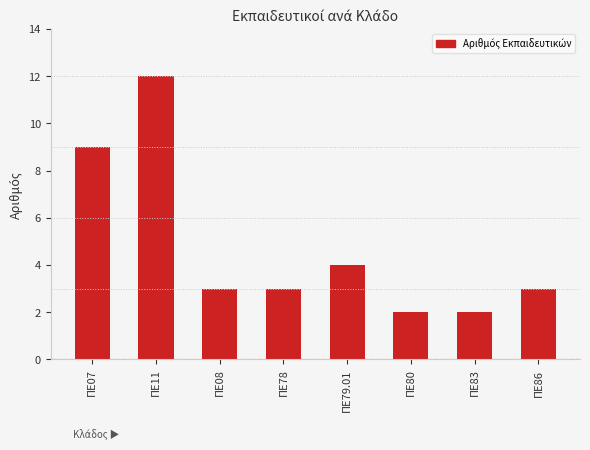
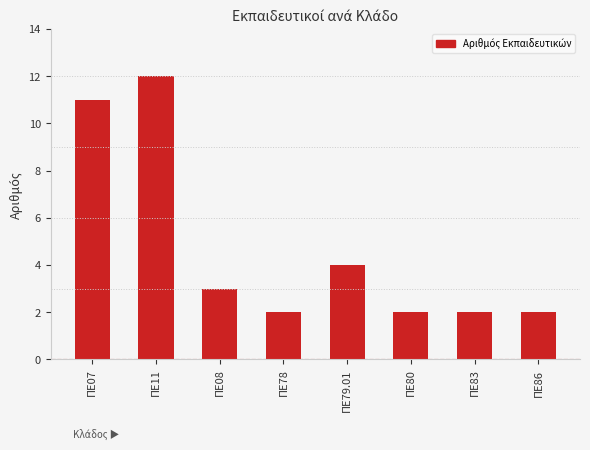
  {
-   "ΠΕ07": 9,
+   "ΠΕ07": 11,
    "ΠΕ11": 12,
    "ΠΕ08": 3,
-   "ΠΕ78": 3,
+   "ΠΕ78": 2,
    "ΠΕ79.01": 4,
    "ΠΕ80": 2,
    "ΠΕ83": 2,
-   "ΠΕ86": 3
+   "ΠΕ86": 2
  }
